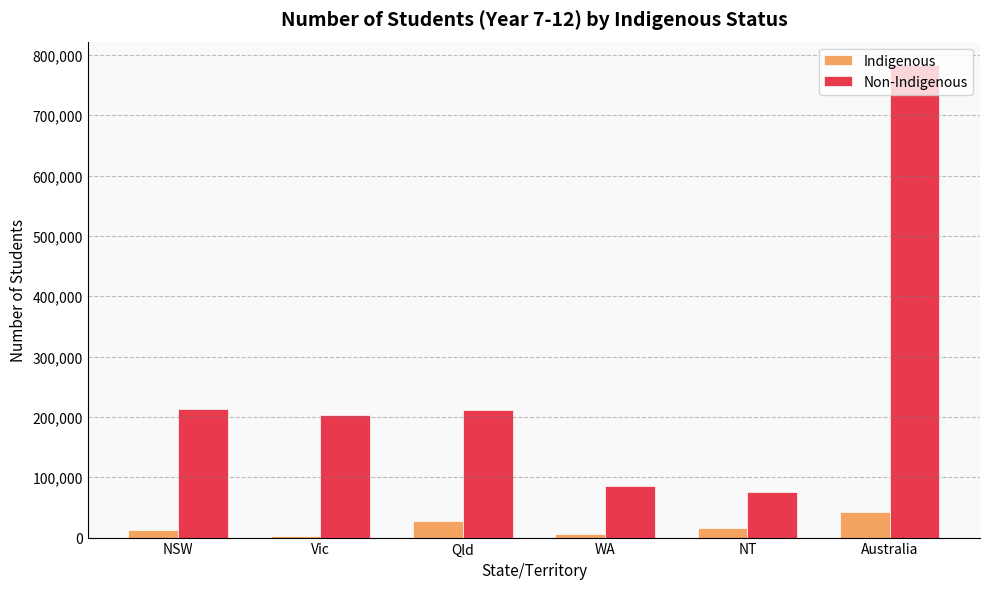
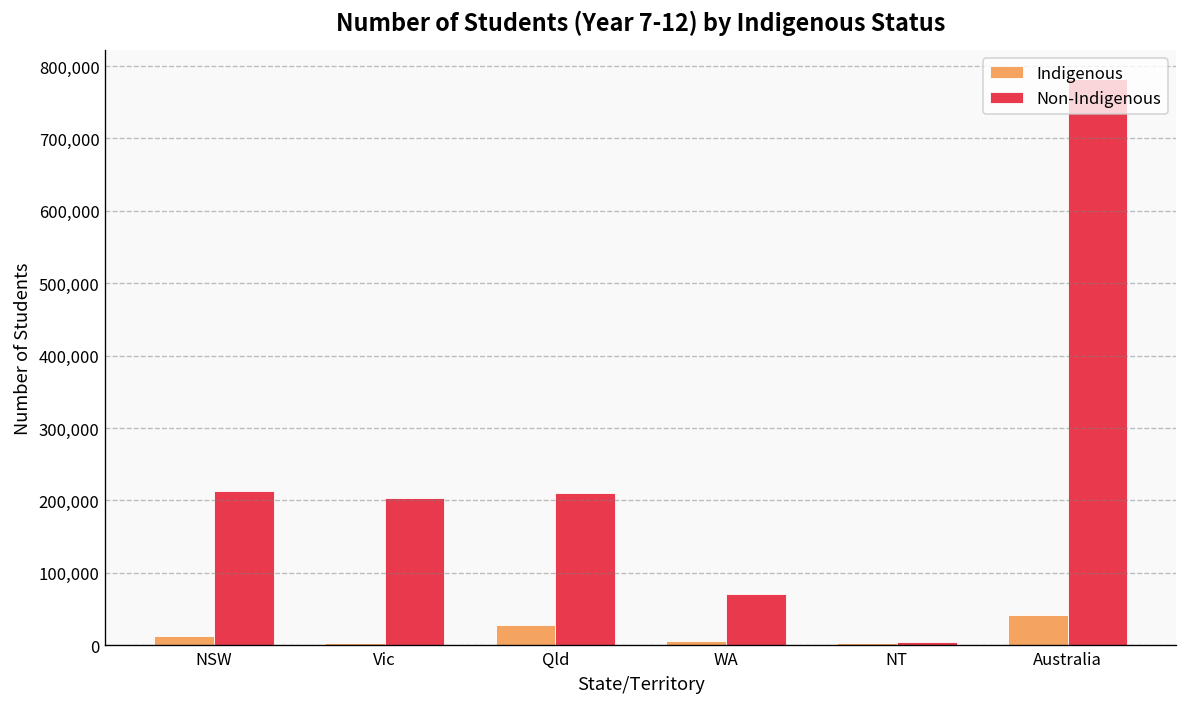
  {
    "Indigenous": {
      "NSW": "10,000",
      "Qld": "30,000",
      "WA": "10,000",
-     "NT": "20,000",
+     "NT": "0",
      "Australia": "40,000"
    },
    "Non-Indigenous": {
      "NSW": "210,000",
      "Vic": "200,000",
      "Qld": "210,000",
-     "WA": "80,000",
-     "NT": "80,000"
+     "WA": "70,000",
+     "NT": "0"
    }
  }
